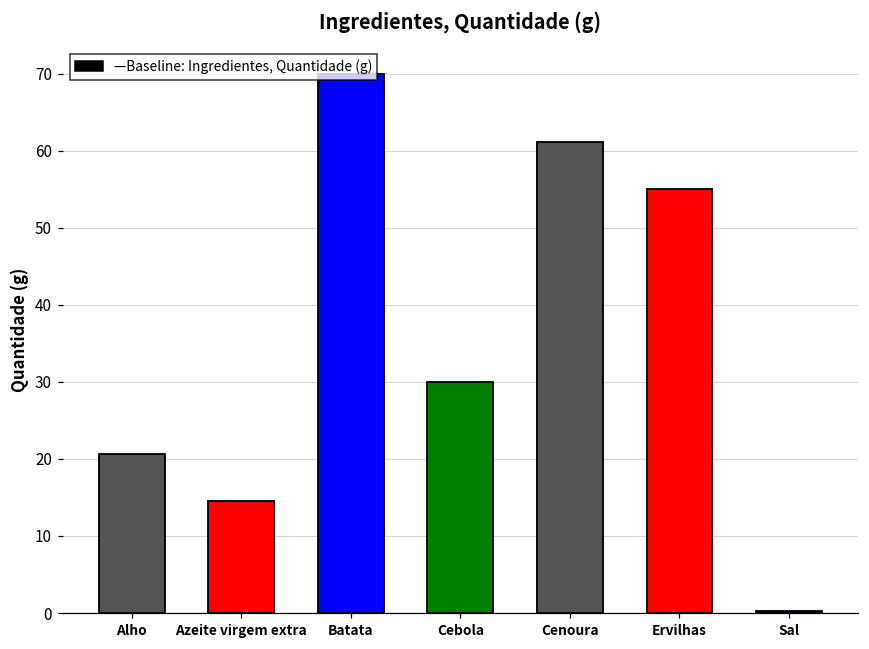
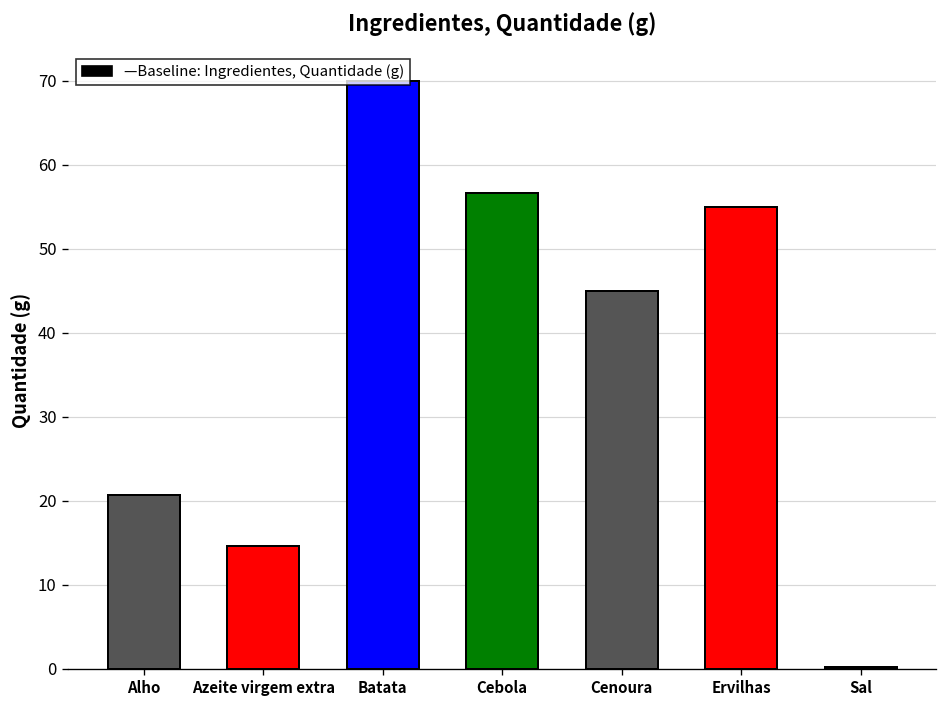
  {
    "Alho": 21,
    "Azeite virgem extra": 15,
-   "Cebola": 30,
-   "Cenoura": 61,
+   "Cebola": 57,
+   "Cenoura": 45,
    "Ervilhas": 55
  }
